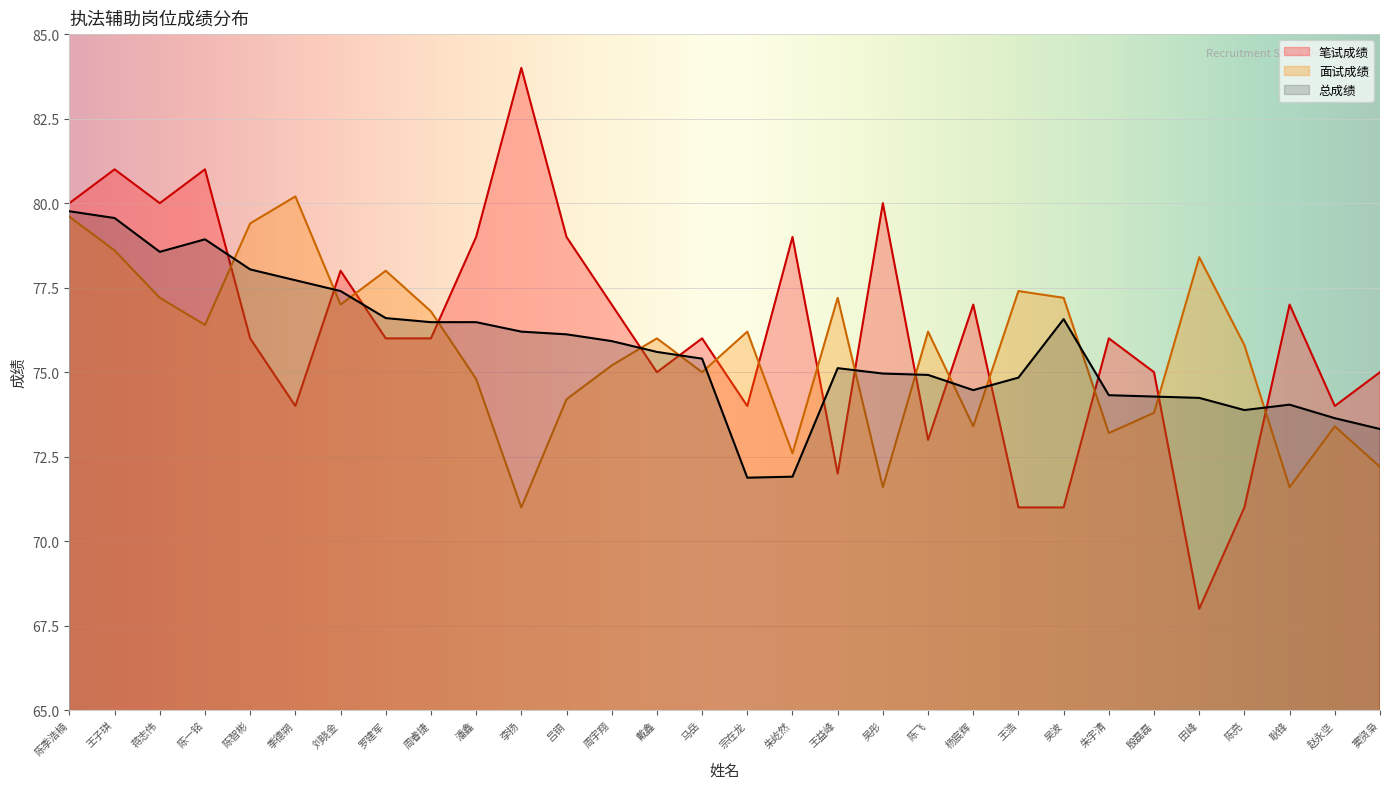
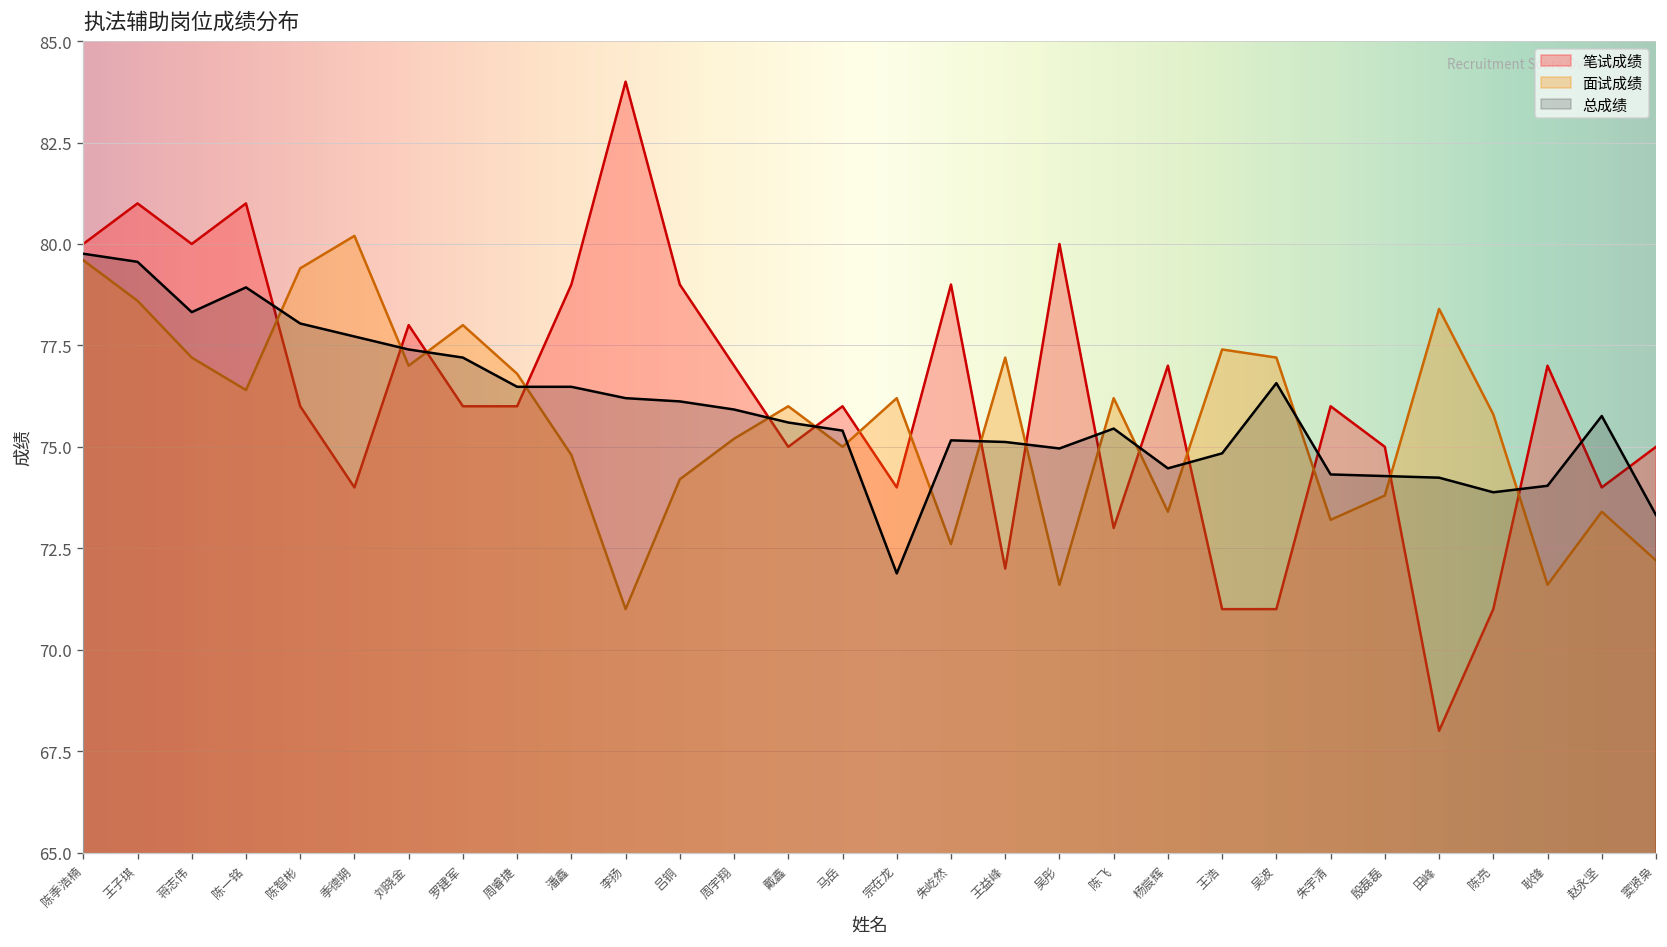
  {
    "总成绩": {
      "陈季浩楠": 79.8,
      "王子琪": 79.6,
-     "蒋志伟": 78.6,
+     "蒋志伟": 78.3,
      "陈一铭": 78.9,
      "陈智彬": 78.0,
      "季德朔": 77.7,
      "刘晓金": 77.4,
-     "罗建军": 76.6,
+     "罗建军": 77.2,
      "周睿捷": 76.5,
      "潘鑫": 76.5,
      "李扬": 76.2,
      "吕铜": 76.1,
      "周宇翔": 75.9,
      "戴鑫": 75.6,
      "马岳": 75.4,
      "宗在龙": 71.9,
-     "朱屹然": 71.9,
+     "朱屹然": 75.2,
      "王益峰": 75.1,
      "吴彤": 75.0,
-     "陈飞": 74.9,
+     "陈飞": 75.5,
      "杨宸辉": 74.5,
      "王浩": 74.8,
      "吴波": 76.6,
      "朱宇清": 74.3,
      "殷磊磊": 74.3,
      "田峰": 74.2,
      "陈亮": 73.9,
      "耿锋": 74.0,
-     "赵永坚": 73.6,
+     "赵永坚": 75.8,
      "窦贤枭": 73.3
    }
  }
